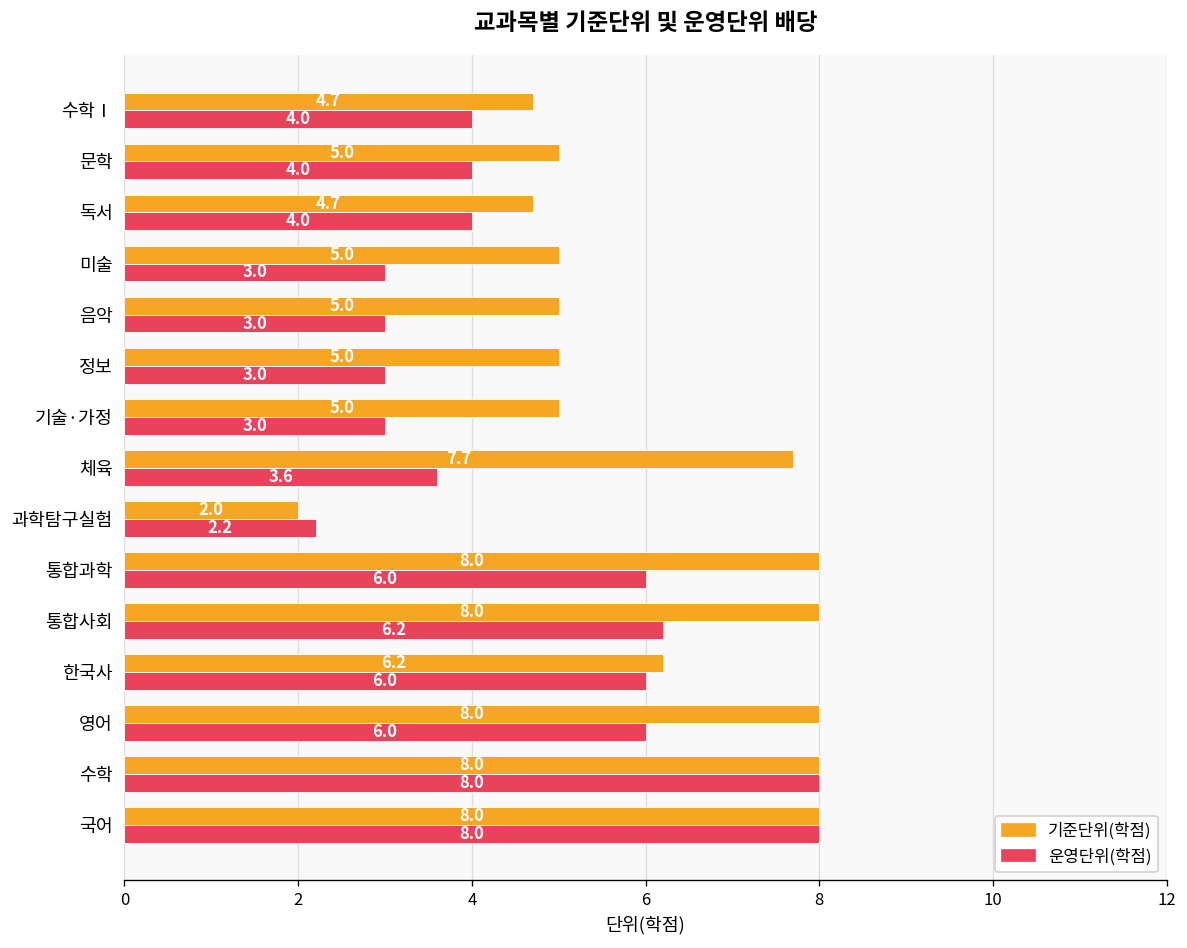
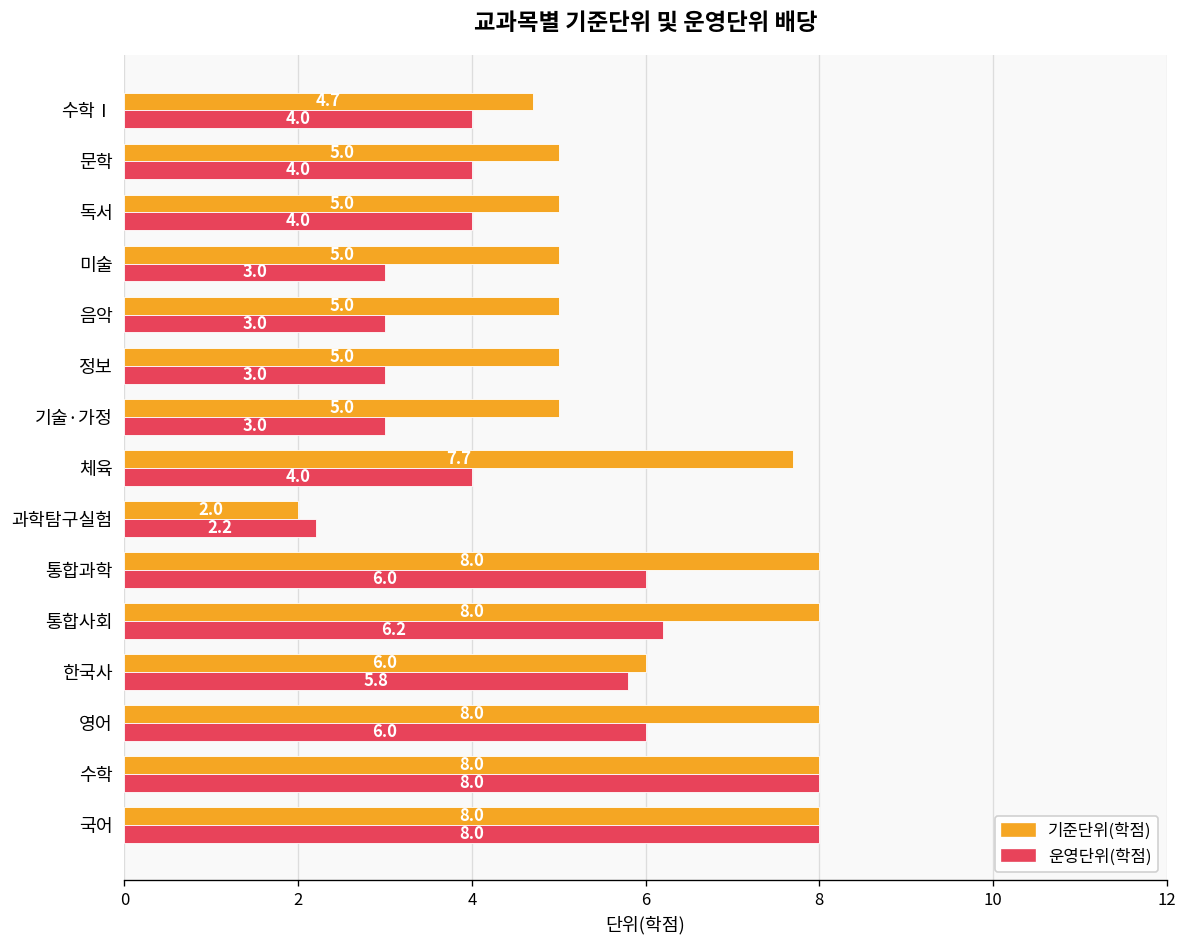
  {
    "기준단위(학점)": {
      "수학Ⅰ": 4.7,
      "문학": 5.0,
-     "독서": 4.7,
+     "독서": 5.0,
      "미술": 5.0,
      "음악": 5.0,
      "정보": 5.0,
      "기술·가정": 5.0,
      "체육": 7.7,
      "과학탐구실험": 2.0,
      "통합과학": 8.0,
      "통합사회": 8.0,
-     "한국사": 6.2,
+     "한국사": 6.0,
      "영어": 8.0,
      "수학": 8.0,
      "국어": 8.0
    },
    "운영단위(학점)": {
      "수학Ⅰ": 4.0,
      "문학": 4.0,
      "독서": 4.0,
      "미술": 3.0,
      "음악": 3.0,
      "정보": 3.0,
      "기술·가정": 3.0,
-     "체육": 3.6,
+     "체육": 4.0,
      "과학탐구실험": 2.2,
      "통합과학": 6.0,
      "통합사회": 6.2,
-     "한국사": 6.0,
+     "한국사": 5.8,
      "영어": 6.0,
      "수학": 8.0,
      "국어": 8.0
    }
  }
